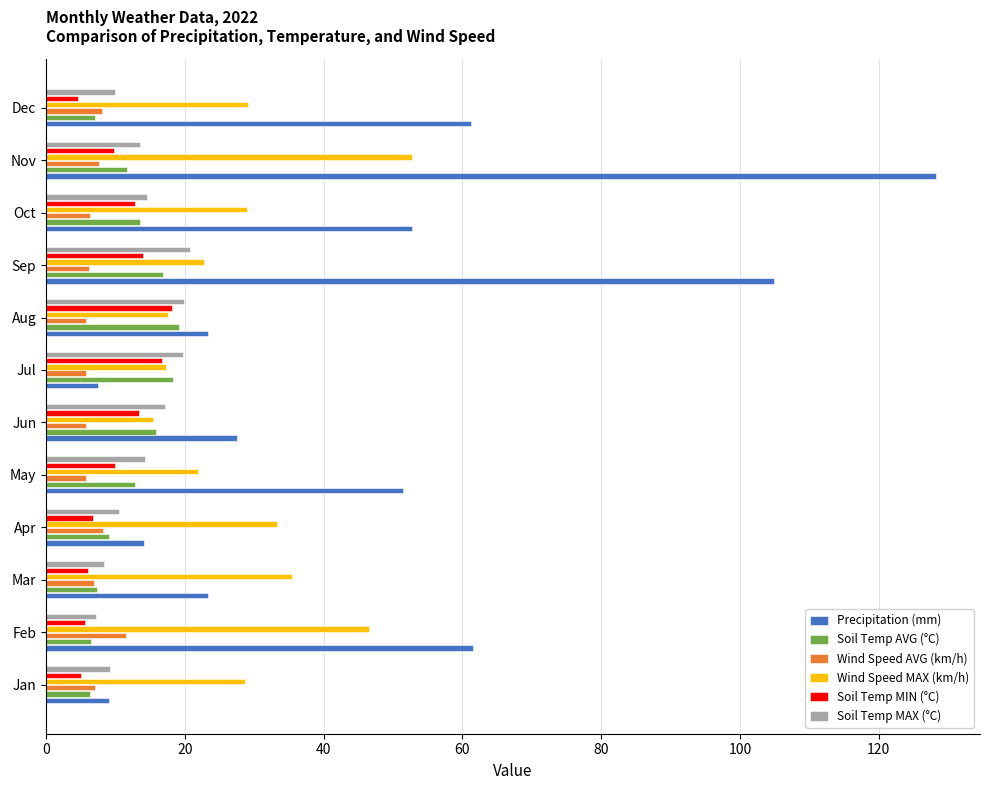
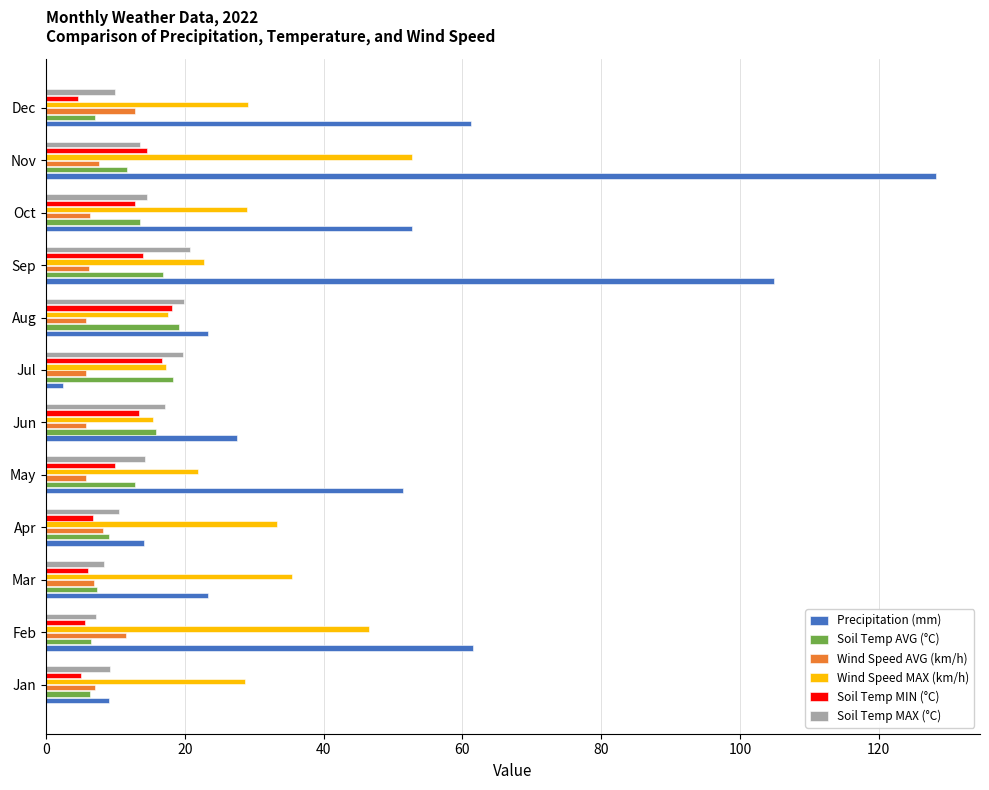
  {
    "Precipitation (mm)": {
      "Dec": 61,
      "Nov": 128,
      "Oct": 53,
      "Sep": 105,
      "Aug": 23,
-     "Jul": 8,
+     "Jul": 3,
      "Jun": 28,
      "May": 51,
      "Apr": 14,
      "Mar": 23,
      "Feb": 62,
      "Jan": 9
    },
    "Soil Temp AVG (°C)": {
      "Dec": 7,
      "Nov": 12,
      "Oct": 14,
      "Sep": 17,
      "Aug": 19,
      "Jul": 18,
      "Jun": 16,
      "May": 13,
      "Apr": 9,
      "Mar": 7,
      "Feb": 7,
      "Jan": 6
    },
    "Wind Speed AVG (km/h)": {
-     "Dec": 8,
+     "Dec": 13,
      "Nov": 8,
      "Oct": 6,
      "Sep": 6,
      "Aug": 6,
      "Jul": 6,
      "Jun": 6,
      "May": 6,
      "Apr": 8,
      "Mar": 7,
      "Feb": 12,
      "Jan": 7
    },
    "Wind Speed MAX (km/h)": {
      "Dec": 29,
      "Nov": 53,
      "Oct": 29,
      "Sep": 23,
      "Aug": 18,
      "Jul": 17,
      "Jun": 15,
      "May": 22,
      "Apr": 33,
      "Mar": 35,
      "Feb": 46,
      "Jan": 29
    },
    "Soil Temp MIN (°C)": {
      "Dec": 5,
-     "Nov": 10,
+     "Nov": 15,
      "Oct": 13,
      "Sep": 14,
      "Aug": 18,
      "Jul": 17,
      "Jun": 13,
      "May": 10,
      "Apr": 7,
      "Mar": 6,
      "Feb": 6,
      "Jan": 5
    },
    "Soil Temp MAX (°C)": {
      "Dec": 10,
      "Nov": 14,
      "Oct": 15,
      "Sep": 21,
      "Aug": 20,
      "Jul": 20,
      "Jun": 17,
      "May": 14,
      "Apr": 11,
      "Mar": 8,
      "Feb": 7,
      "Jan": 9
    }
  }
